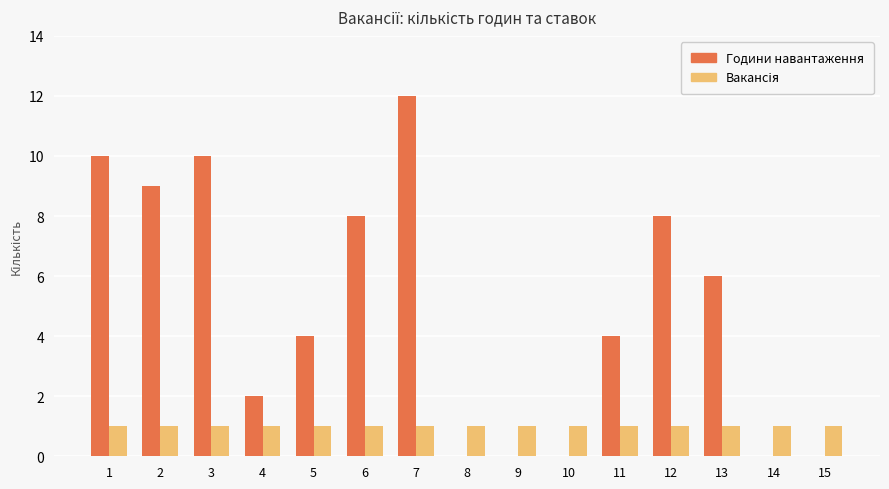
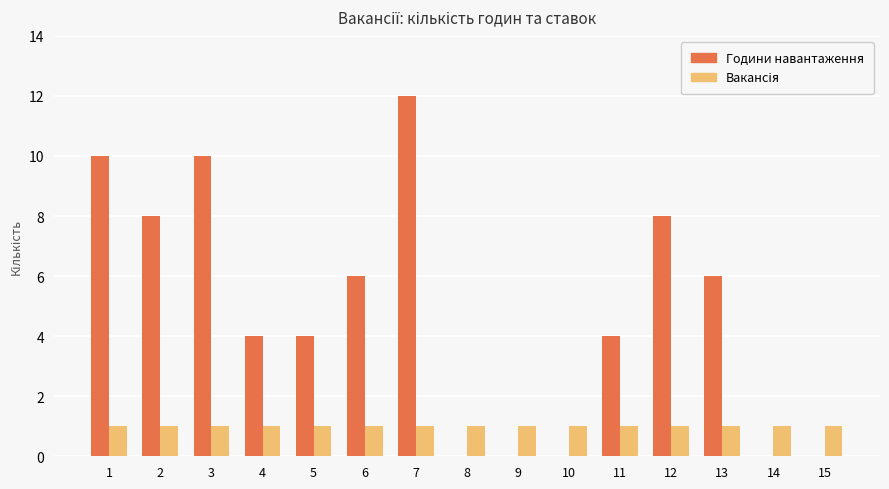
  {
    "Години навантаження": {
      "1": 10,
-     "2": 9,
+     "2": 8,
      "3": 10,
-     "4": 2,
+     "4": 4,
      "5": 4,
-     "6": 8,
+     "6": 6,
      "7": 12,
      "8": 0,
      "9": 0,
      "10": 0,
      "11": 4,
      "12": 8,
      "13": 6,
      "14": 0,
      "15": 0
    },
    "Вакансія": {
      "1": 1,
      "2": 1,
      "3": 1,
      "4": 1,
      "5": 1,
      "6": 1,
      "7": 1,
      "8": 1,
      "9": 1,
      "10": 1,
      "11": 1,
      "12": 1,
      "13": 1,
      "14": 1,
      "15": 1
    }
  }
